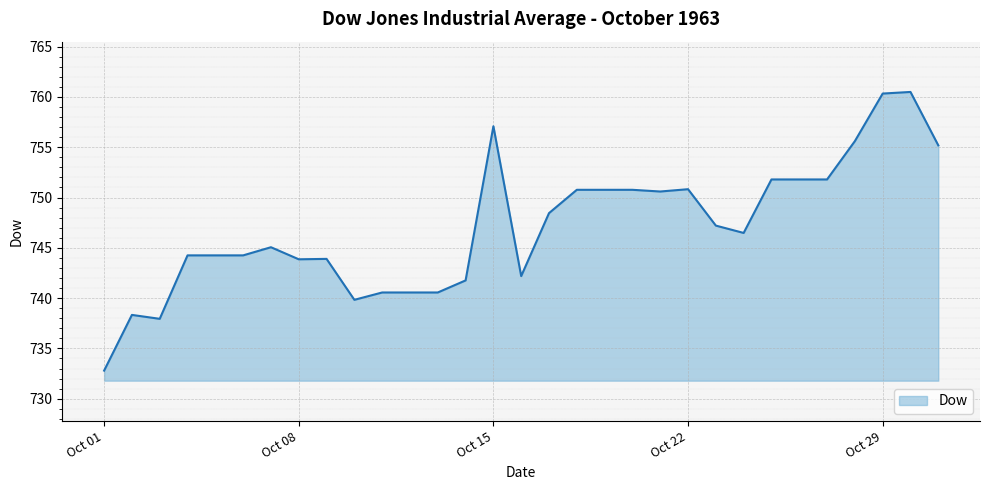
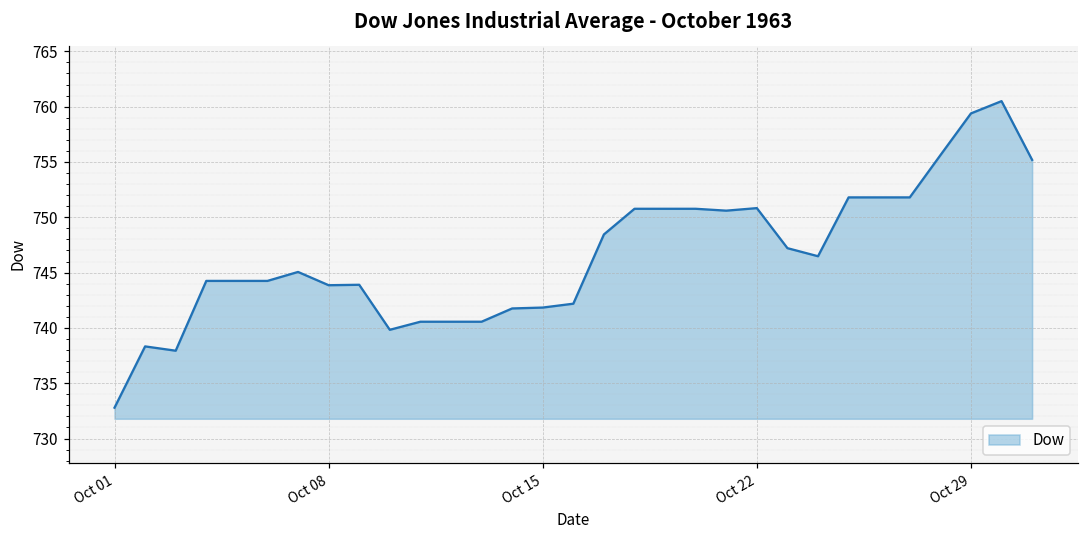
  {
    "Oct 01": 732.8,
    "Oct 08": 743.9,
-   "Oct 15": 757.1,
+   "Oct 15": 741.8,
    "Oct 22": 750.8,
-   "Oct 29": 760.3
+   "Oct 29": 759.4
  }
